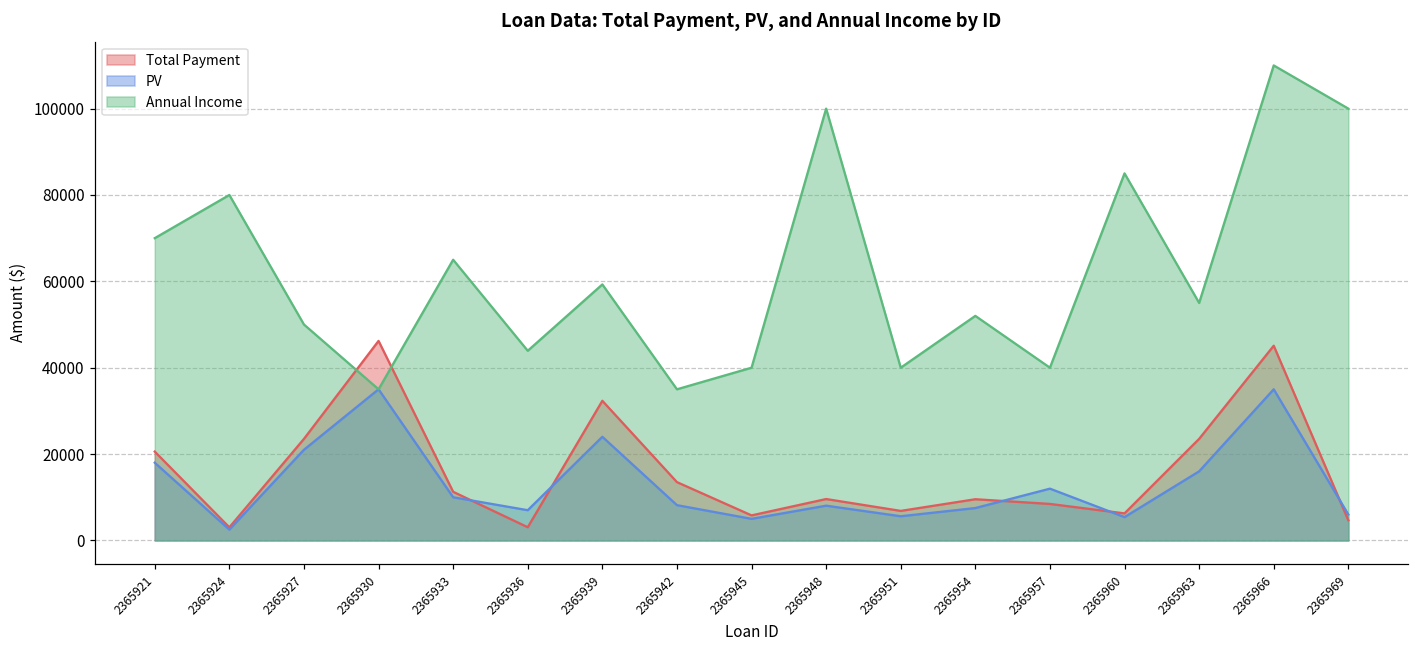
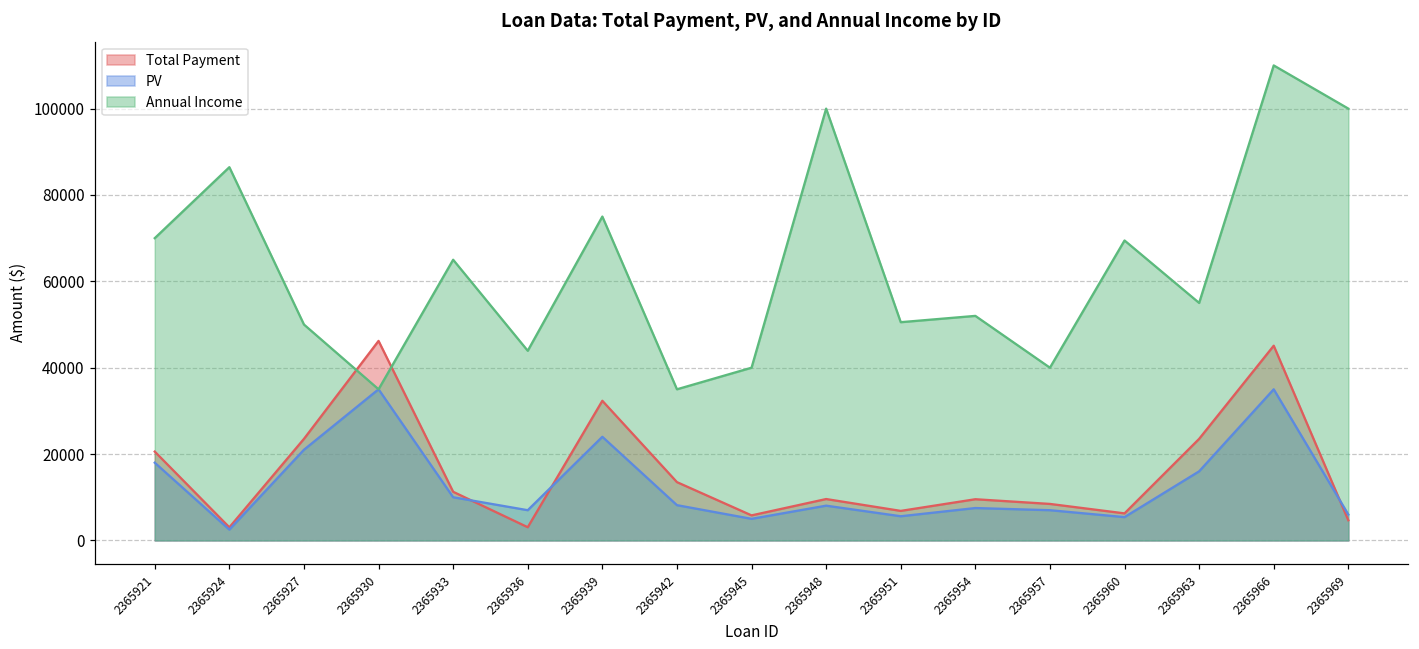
  {
    "Total Payment": {
      "2365921": 21000,
      "2365927": 24000,
      "2365930": 46000,
      "2365933": 11000,
      "2365936": 3000,
      "2365939": 32000,
      "2365942": 14000,
      "2365945": 6000,
      "2365948": 10000,
      "2365951": 7000,
      "2365954": 10000,
      "2365957": 8000,
      "2365960": 6000,
      "2365963": 24000,
      "2365966": 45000,
      "2365969": 5000
    },
    "PV": {
      "2365921": 18000,
      "2365927": 21000,
      "2365933": 10000,
      "2365936": 7000,
      "2365939": 24000,
      "2365942": 8000,
      "2365945": 5000,
      "2365948": 8000,
      "2365951": 6000,
      "2365954": 8000,
-     "2365957": 12000,
+     "2365957": 7000,
      "2365960": 5000,
      "2365963": 16000,
      "2365966": 35000,
      "2365969": 6000
    },
    "Annual Income": {
      "2365921": 70000,
-     "2365924": 80000,
+     "2365924": 86000,
      "2365927": 50000,
      "2365933": 65000,
      "2365936": 44000,
-     "2365939": 59000,
+     "2365939": 75000,
      "2365942": 35000,
      "2365945": 40000,
      "2365948": 100000,
-     "2365951": 40000,
+     "2365951": 51000,
      "2365954": 52000,
      "2365957": 40000,
-     "2365960": 85000,
+     "2365960": 69000,
      "2365963": 55000,
      "2365966": 110000,
      "2365969": 100000
    }
  }
